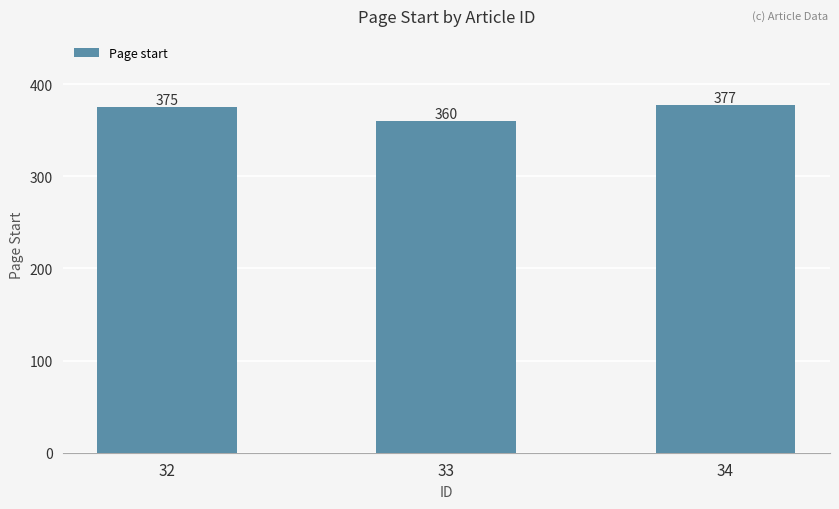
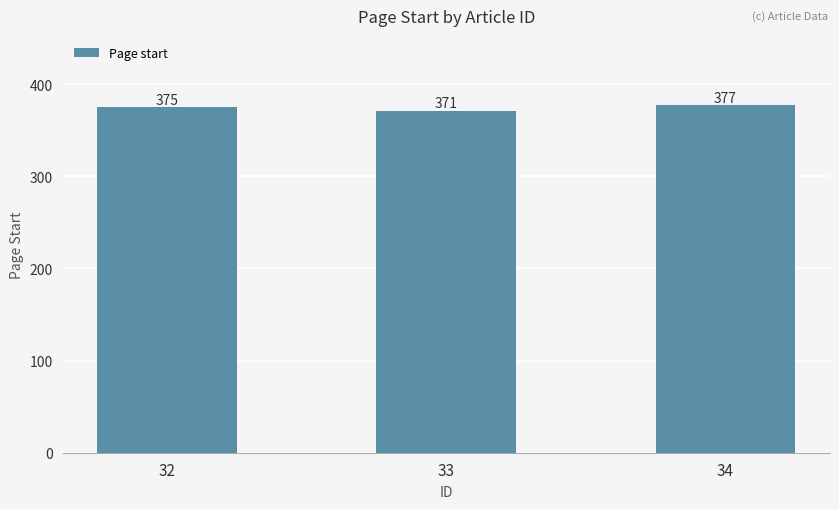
  {
    "32": 375,
-   "33": 360,
+   "33": 371,
    "34": 377
  }
